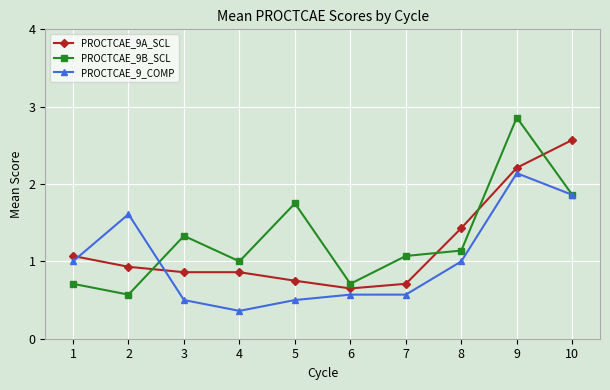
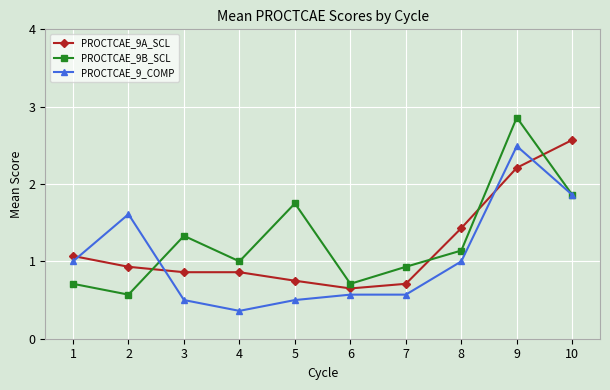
  {
    "PROCTCAE_9A_SCL": {
      "1": 1.1,
      "2": 0.9,
      "3": 0.9,
      "4": 0.9,
      "5": 0.8,
      "6": 0.7,
      "7": 0.7,
      "8": 1.4,
      "9": 2.2,
      "10": 2.6
    },
    "PROCTCAE_9B_SCL": {
      "1": 0.7,
      "2": 0.6,
      "3": 1.3,
      "4": 1.0,
      "5": 1.8,
      "6": 0.7,
-     "7": 1.1,
+     "7": 0.9,
      "8": 1.1,
      "9": 2.9
    },
    "PROCTCAE_9_COMP": {
      "1": 1.0,
      "2": 1.6,
      "3": 0.5,
      "4": 0.4,
      "5": 0.5,
      "6": 0.6,
      "7": 0.6,
      "8": 1.0,
-     "9": 2.1
+     "9": 2.5
    }
  }
